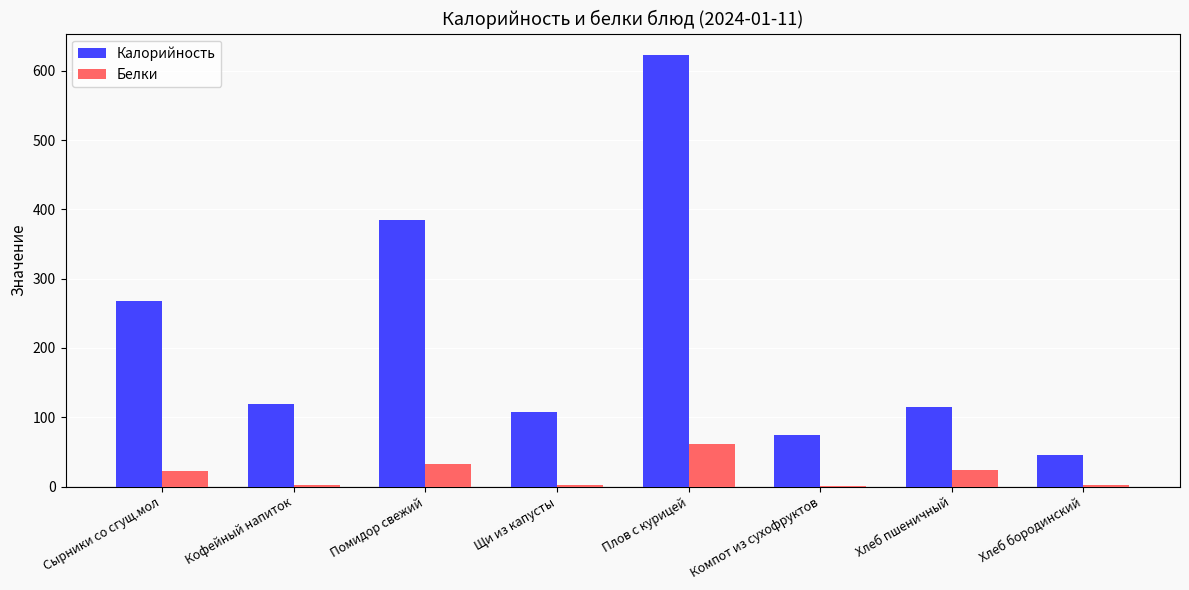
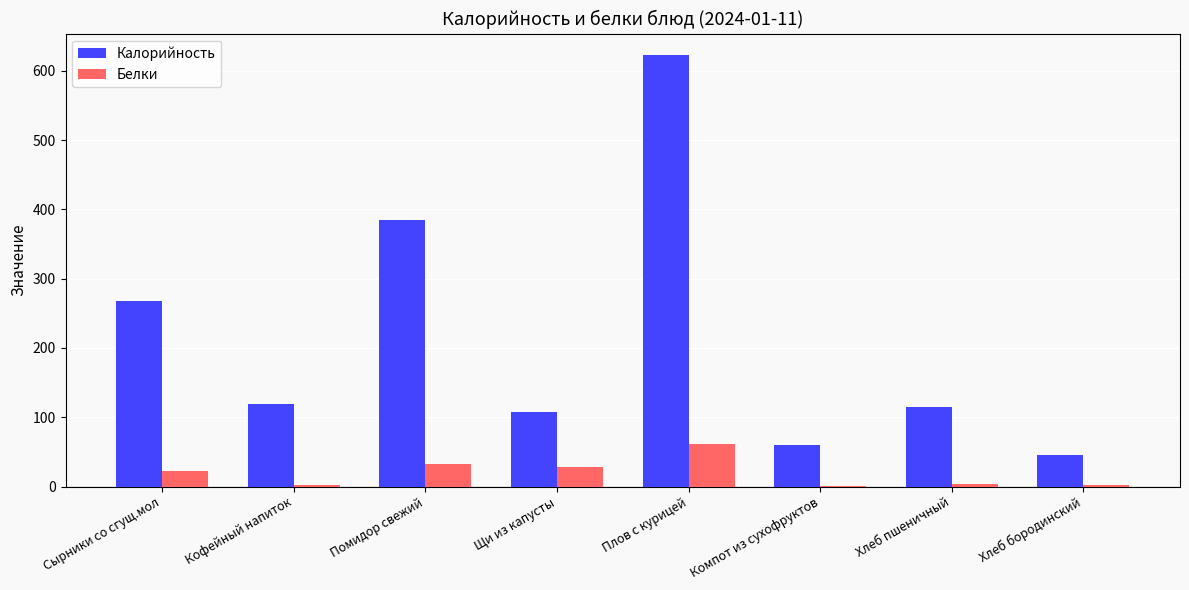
  {
    "Калорийность": {
      "Сырники со сгущ.мол": 270,
      "Кофейный напиток": 120,
      "Помидор свежий": 390,
      "Щи из капусты": 110,
      "Плов с курицей": 620,
-     "Компот из сухофруктов": 70,
+     "Компот из сухофруктов": 60,
      "Хлеб пшеничный": 110,
      "Хлеб бородинский": 50
    },
    "Белки": {
      "Сырники со сгущ.мол": 20,
      "Помидор свежий": 30,
-     "Щи из капусты": 0,
+     "Щи из капусты": 30,
      "Плов с курицей": 60,
-     "Хлеб пшеничный": 20
+     "Хлеб пшеничный": 0
    }
  }
